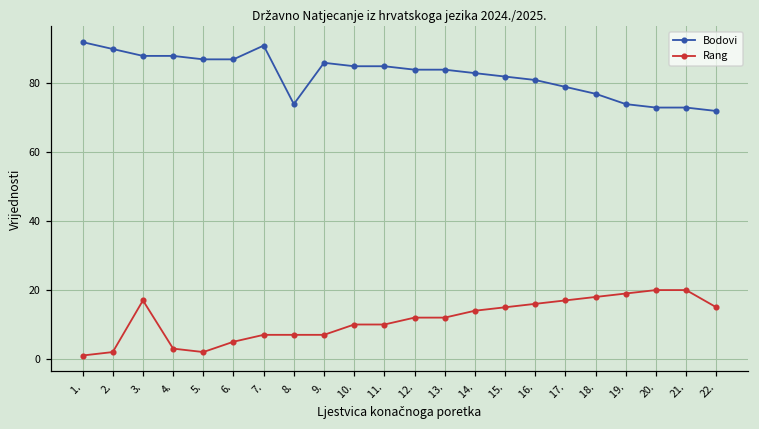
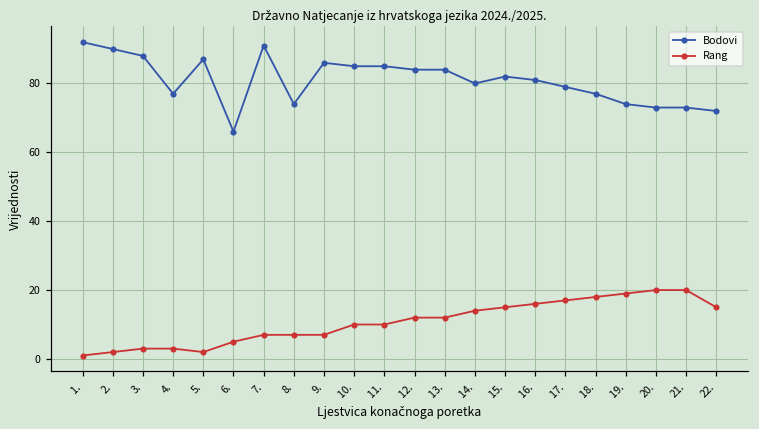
  {
    "Bodovi": {
      "1.": 92,
      "2.": 90,
      "3.": 88,
-     "4.": 88,
+     "4.": 77,
      "5.": 87,
-     "6.": 87,
+     "6.": 66,
      "7.": 91,
      "8.": 74,
      "9.": 86,
      "10.": 85,
      "11.": 85,
      "12.": 84,
      "13.": 84,
-     "14.": 83,
+     "14.": 80,
      "15.": 82,
      "16.": 81,
      "17.": 79,
      "18.": 77,
      "19.": 74,
      "20.": 73,
      "21.": 73,
      "22.": 72
    },
    "Rang": {
      "1.": 1,
      "2.": 2,
-     "3.": 17,
+     "3.": 3,
      "4.": 3,
      "5.": 2,
      "6.": 5,
      "7.": 7,
      "8.": 7,
      "9.": 7,
      "10.": 10,
      "11.": 10,
      "12.": 12,
      "13.": 12,
      "14.": 14,
      "15.": 15,
      "16.": 16,
      "17.": 17,
      "18.": 18,
      "19.": 19,
      "20.": 20,
      "21.": 20,
      "22.": 15
    }
  }
